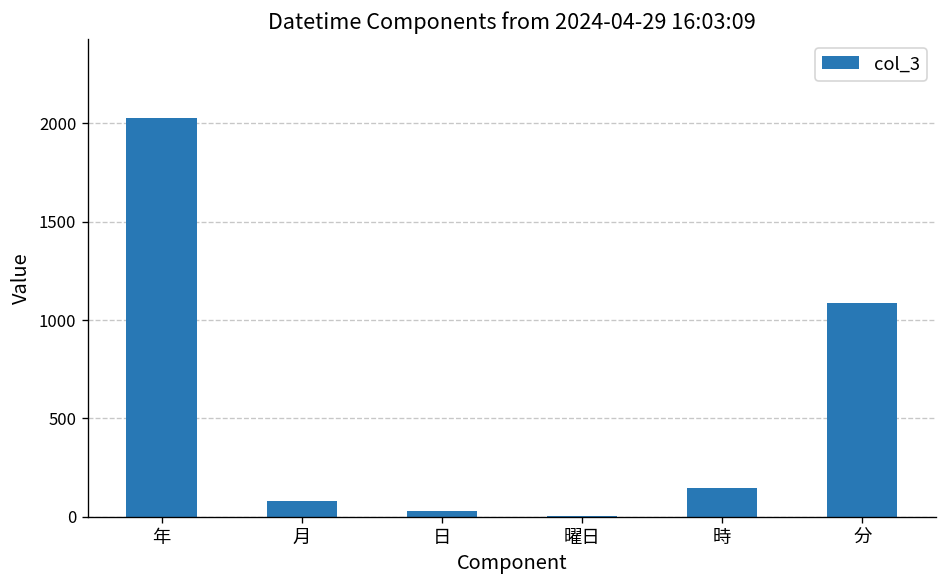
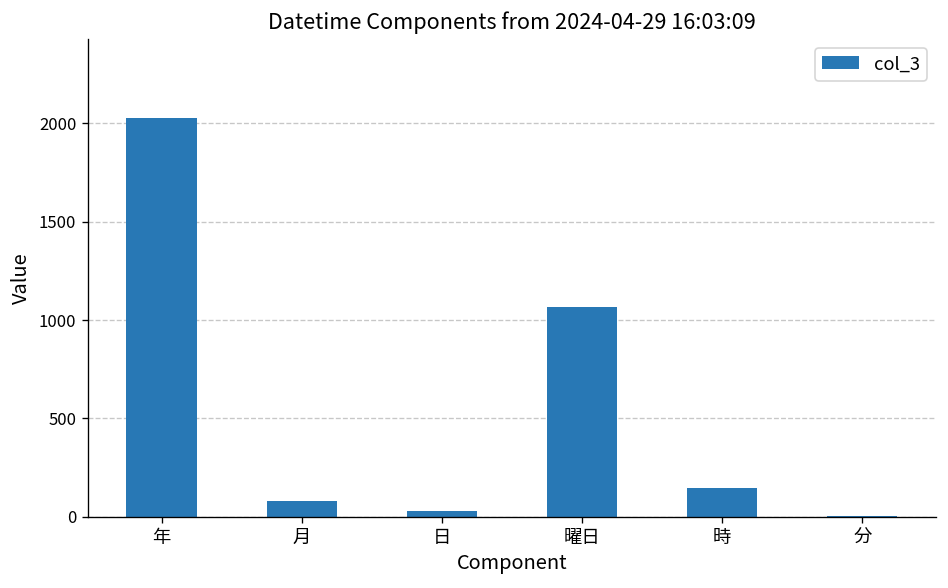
  {
    "年": 2020,
    "月": 80,
    "日": 30,
-   "曜日": 0,
+   "曜日": 1060,
    "時": 150,
-   "分": 1090
+   "分": 0
  }
